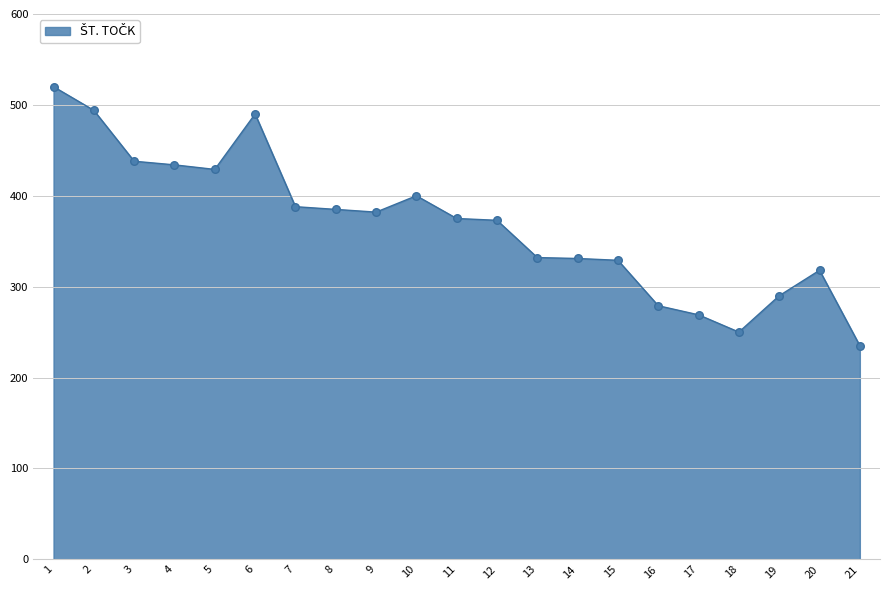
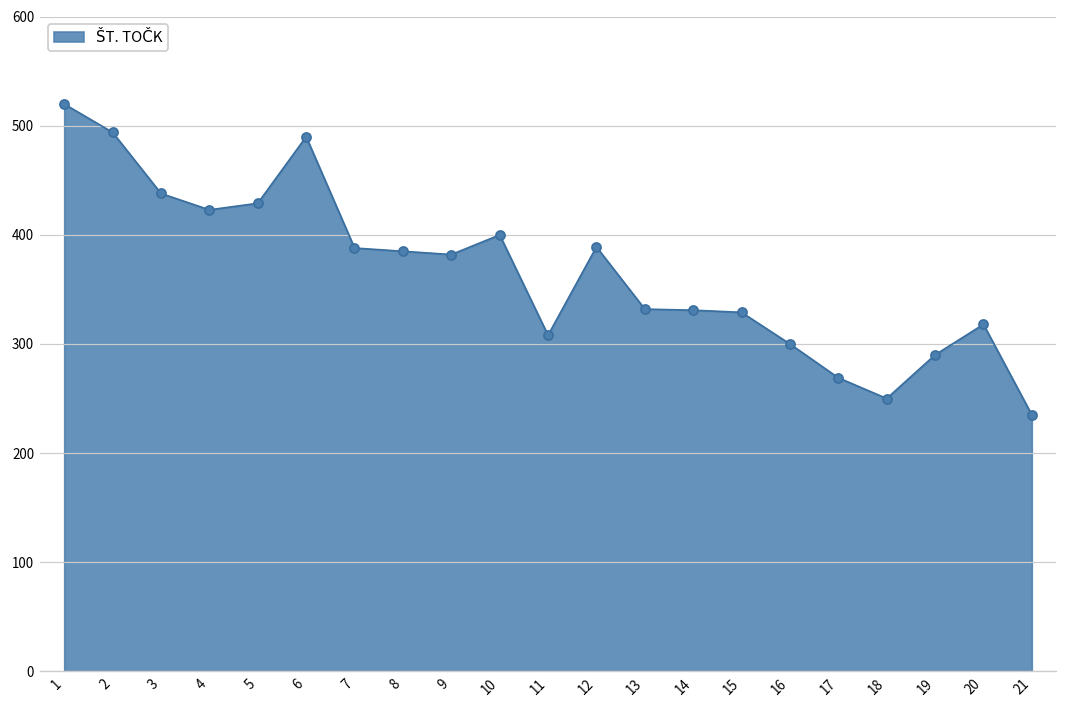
  {
    "1": 520,
    "2": 490,
    "3": 440,
-   "4": 430,
+   "4": 420,
    "5": 430,
    "6": 490,
    "7": 390,
    "8": 390,
    "9": 380,
    "10": 400,
-   "11": 380,
-   "12": 370,
+   "11": 310,
+   "12": 390,
    "13": 330,
    "14": 330,
    "15": 330,
-   "16": 280,
+   "16": 300,
    "17": 270,
    "18": 250,
    "19": 290,
    "20": 320,
    "21": 240
  }
